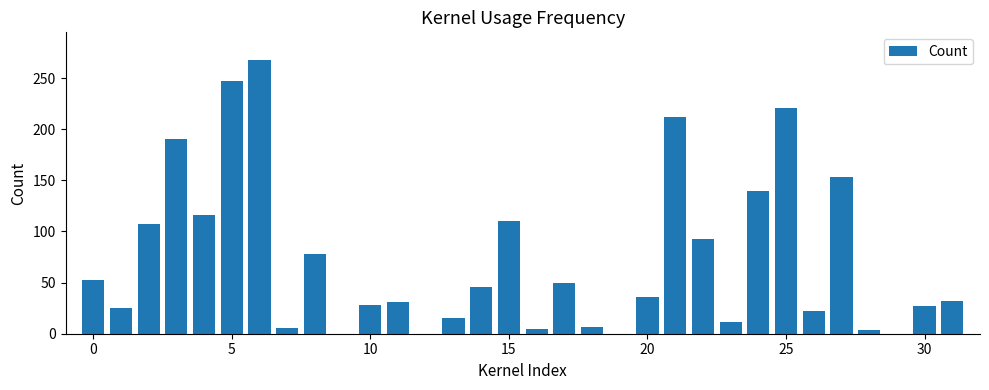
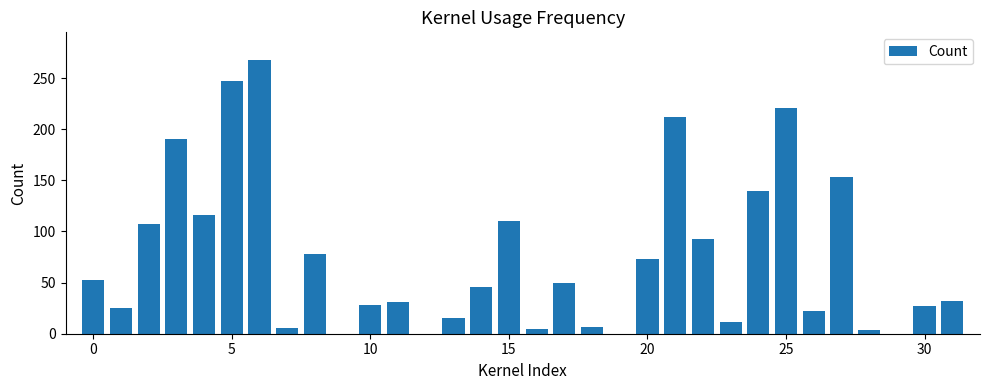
  {
    "0": 53,
    "5": 247,
    "10": 28,
    "15": 110,
-   "20": 36,
+   "20": 73,
    "25": 221,
    "30": 27
  }
